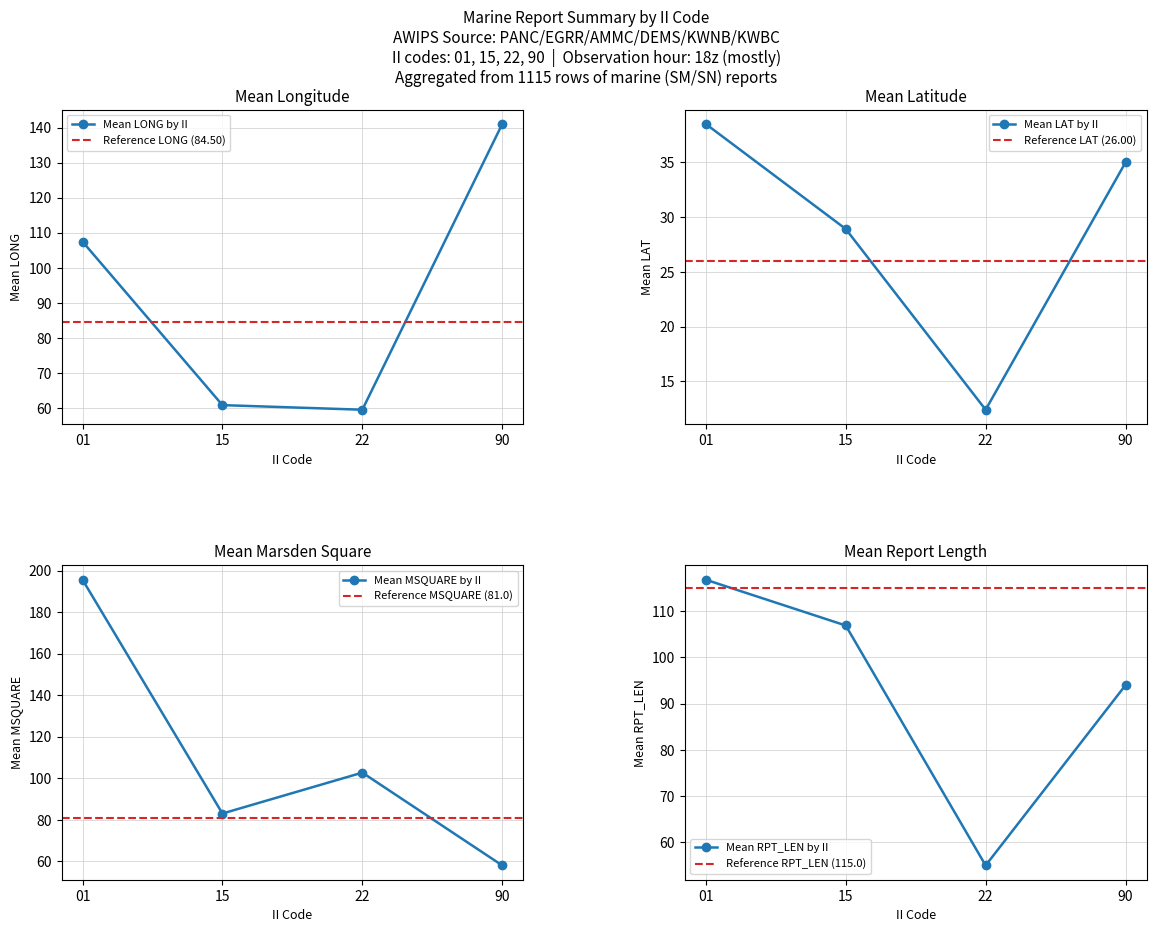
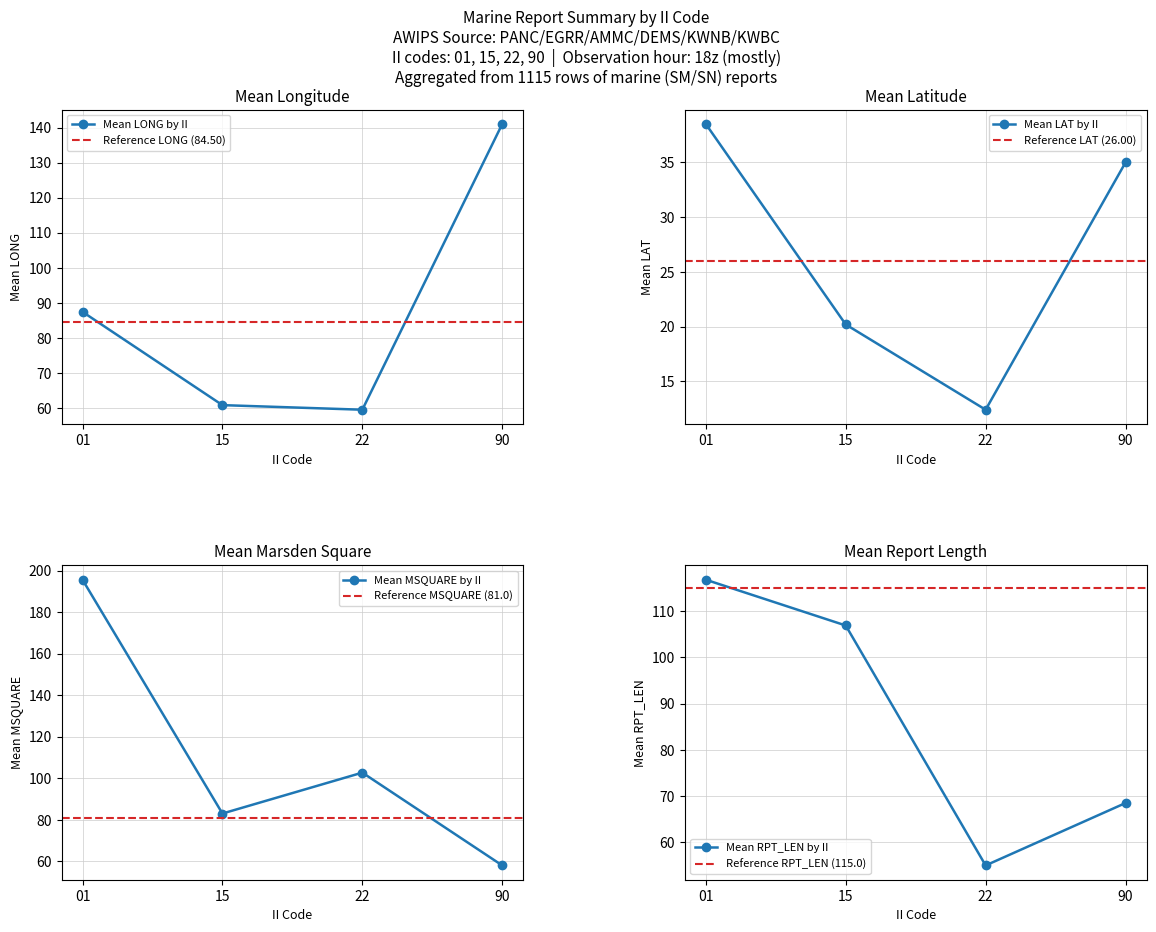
  {
    "Mean Longitude": {
-     "01": 107,
+     "01": 87,
      "15": 61,
      "22": 60,
      "90": 141
    },
    "Mean Latitude": {
      "01": 38.5,
-     "15": 28.9,
+     "15": 20.2,
      "22": 12.4,
      "90": 35.0
    },
    "Mean Marsden Square": {
      "01": 196,
      "15": 83,
      "22": 103,
      "90": 58
    },
    "Mean Report Length": {
      "01": 117,
      "15": 107,
      "22": 55,
-     "90": 94
+     "90": 69
    }
  }
